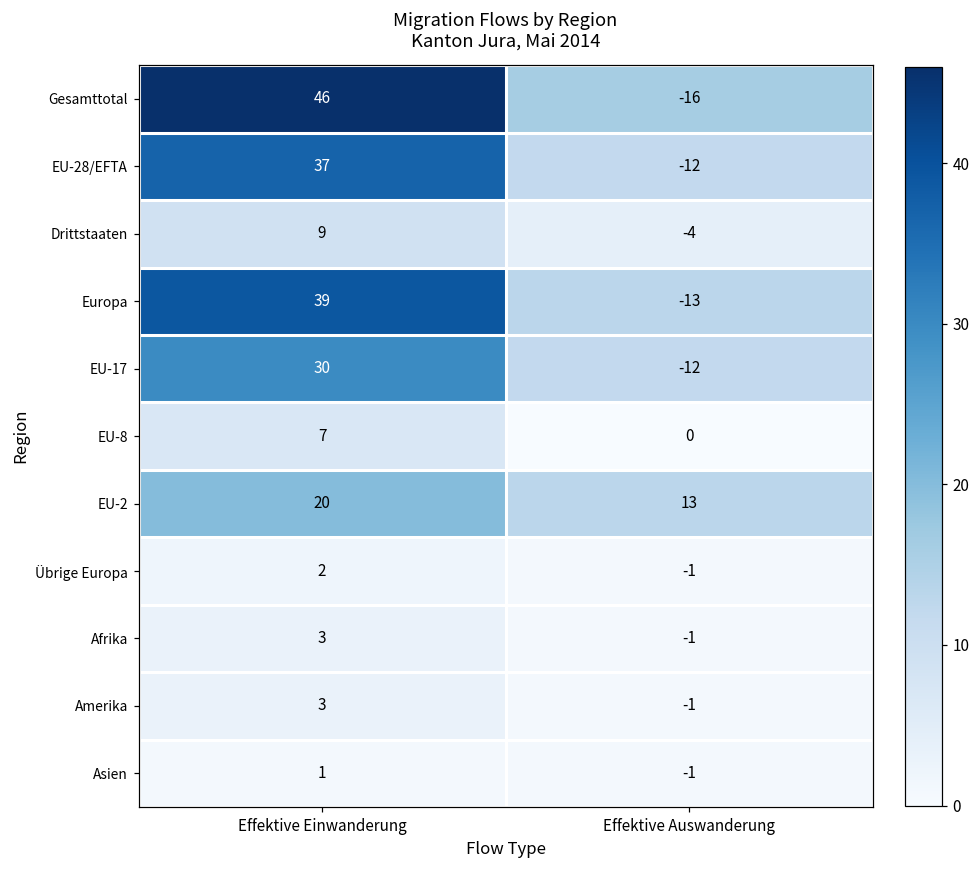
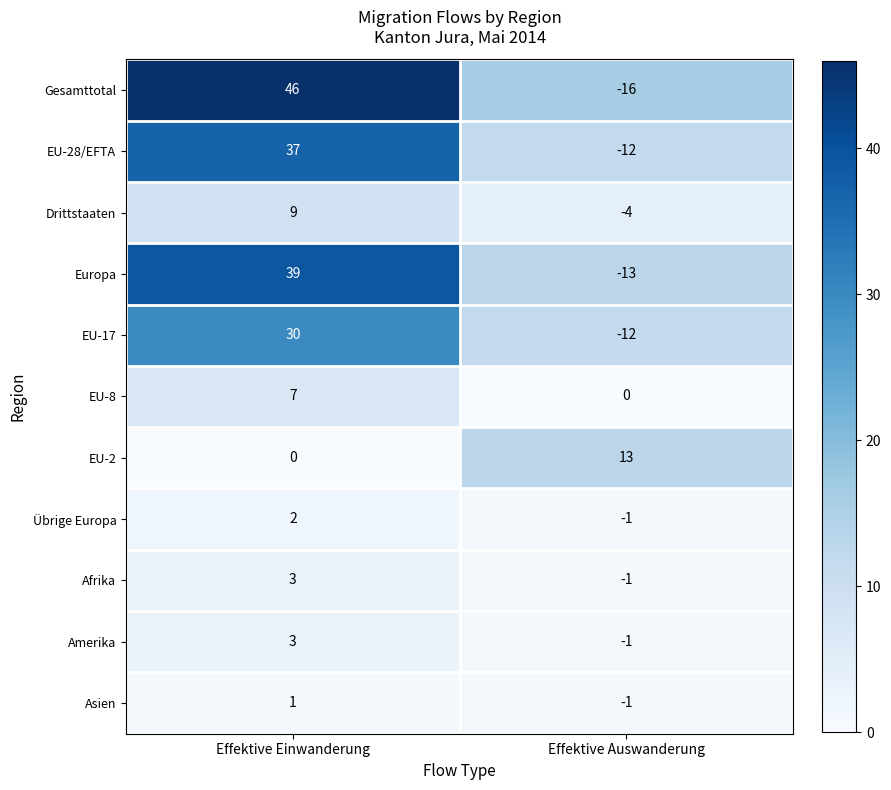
  {
    "Gesamttotal": {
      "Effektive Einwanderung": 46,
      "Effektive Auswanderung": -16
    },
    "EU-28/EFTA": {
      "Effektive Einwanderung": 37,
      "Effektive Auswanderung": -12
    },
    "Drittstaaten": {
      "Effektive Einwanderung": 9,
      "Effektive Auswanderung": -4
    },
    "Europa": {
      "Effektive Einwanderung": 39,
      "Effektive Auswanderung": -13
    },
    "EU-17": {
      "Effektive Einwanderung": 30,
      "Effektive Auswanderung": -12
    },
    "EU-8": {
      "Effektive Einwanderung": 7,
      "Effektive Auswanderung": 0
    },
    "EU-2": {
-     "Effektive Einwanderung": 20,
+     "Effektive Einwanderung": 0,
      "Effektive Auswanderung": 13
    },
    "Übrige Europa": {
      "Effektive Einwanderung": 2,
      "Effektive Auswanderung": -1
    },
    "Afrika": {
      "Effektive Einwanderung": 3,
      "Effektive Auswanderung": -1
    },
    "Amerika": {
      "Effektive Einwanderung": 3,
      "Effektive Auswanderung": -1
    },
    "Asien": {
      "Effektive Einwanderung": 1,
      "Effektive Auswanderung": -1
    }
  }
